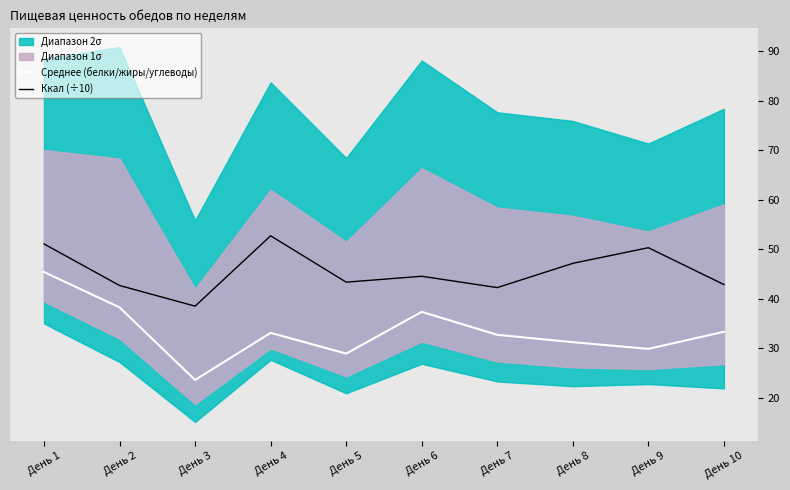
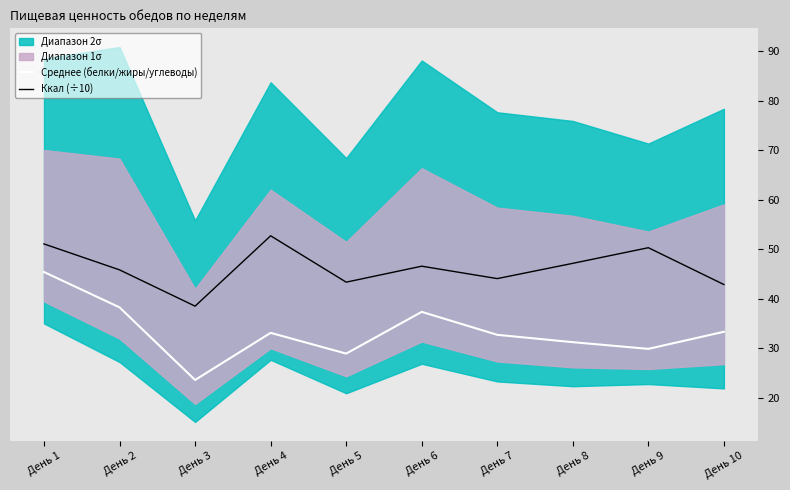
  {
    "Среднее (белки/жиры/углеводы)": {
      "День 1": 45,
      "День 2": 38,
      "День 3": 24,
      "День 4": 33,
      "День 5": 29,
      "День 6": 37,
      "День 7": 33,
      "День 8": 31,
      "День 9": 30,
      "День 10": 33
    },
    "Ккал (÷10)": {
      "День 1": 51,
-     "День 2": 43,
+     "День 2": 46,
      "День 3": 38,
      "День 4": 53,
      "День 5": 43,
-     "День 6": 45,
-     "День 7": 42,
+     "День 6": 47,
+     "День 7": 44,
      "День 8": 47,
      "День 9": 50,
      "День 10": 43
    }
  }
